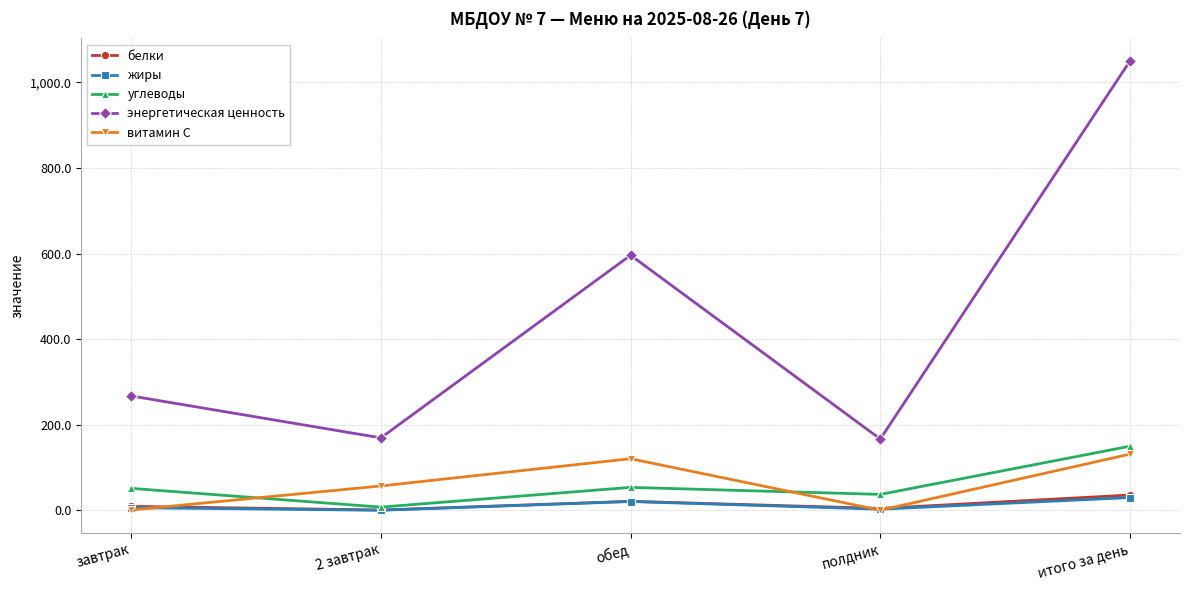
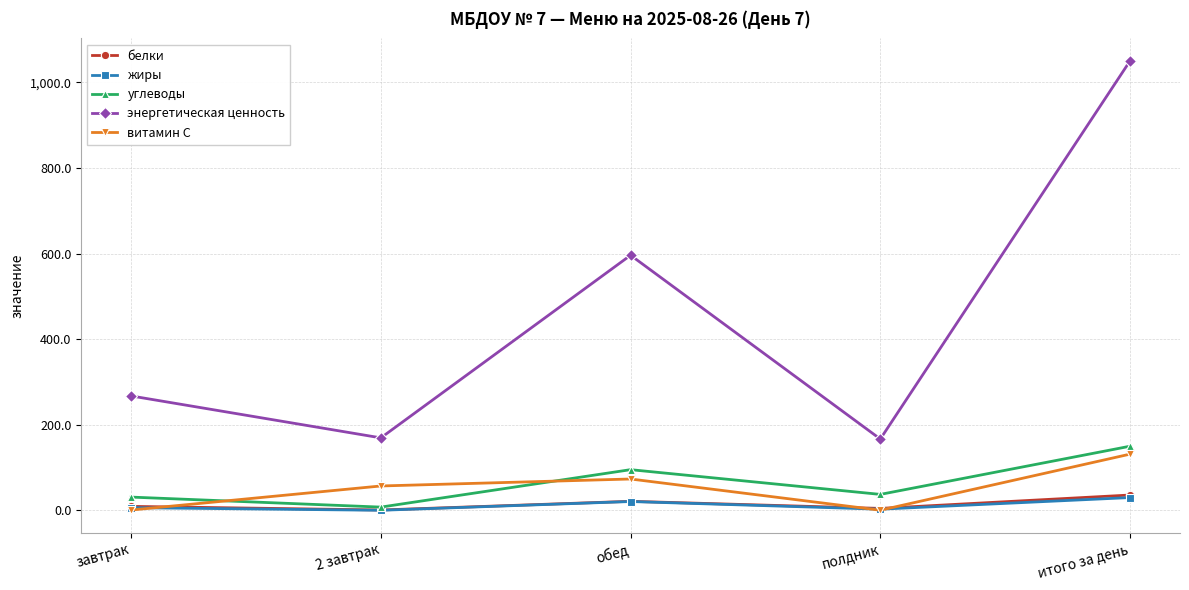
  {
    "белки": {
      "итого за день": "40"
    },
    "жиры": {
      "итого за день": "30"
    },
    "углеводы": {
-     "завтрак": "50",
+     "завтрак": "30",
      "2 завтрак": "10",
-     "обед": "50",
+     "обед": "100",
      "полдник": "40",
      "итого за день": "150"
    },
    "энергетическая ценность": {
      "завтрак": "270",
      "2 завтрак": "170",
      "обед": "600",
      "полдник": "170",
      "итого за день": "1,050"
    },
    "витамин С": {
      "2 завтрак": "60",
-     "обед": "120",
+     "обед": "70",
      "итого за день": "130"
    }
  }
